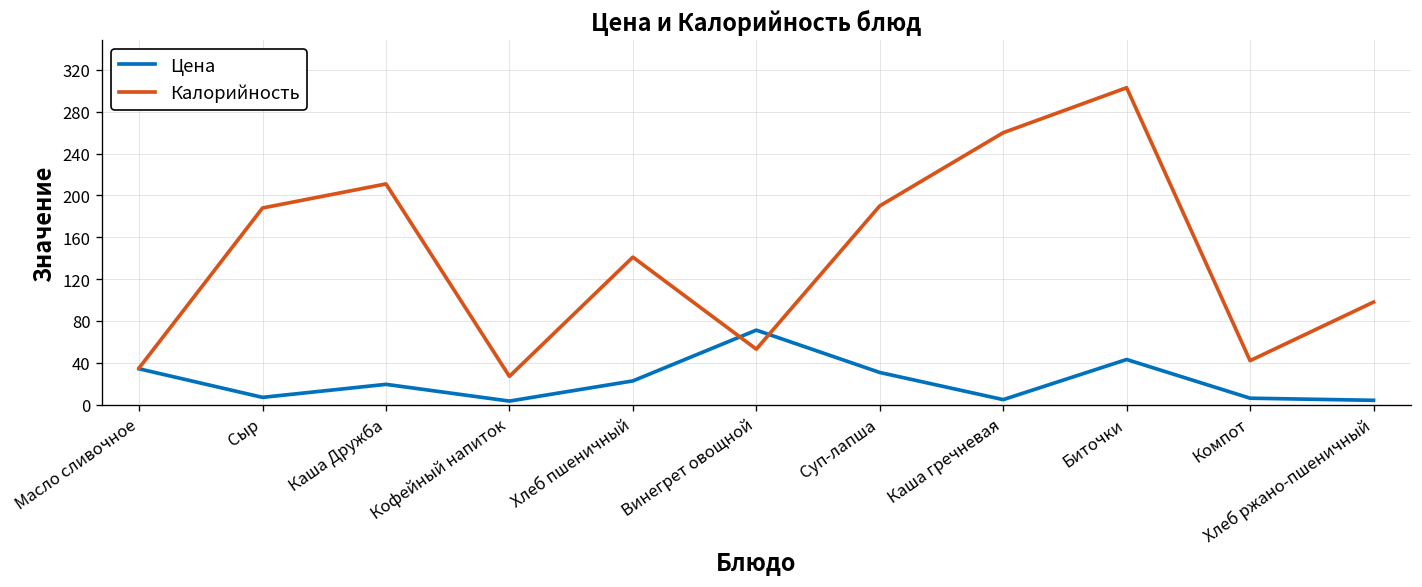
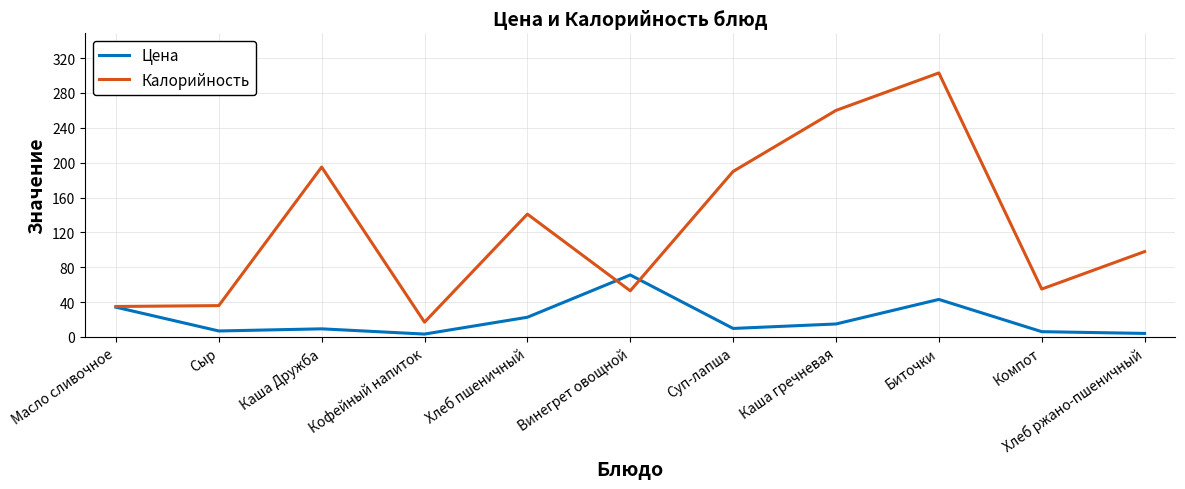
  {
    "Цена": {
      "Сыр": 10,
-     "Каша Дружба": 20,
+     "Каша Дружба": 10,
      "Кофейный напиток": 0,
      "Хлеб пшеничный": 20,
      "Винегрет овощной": 70,
-     "Суп-лапша": 30,
-     "Каша гречневая": 0,
+     "Суп-лапша": 10,
+     "Каша гречневая": 10,
      "Биточки": 40,
      "Компот": 10,
      "Хлеб ржано-пшеничный": 0
    },
    "Калорийность": {
-     "Сыр": 190,
-     "Каша Дружба": 210,
-     "Кофейный напиток": 30,
+     "Сыр": 40,
+     "Каша Дружба": 200,
+     "Кофейный напиток": 20,
      "Хлеб пшеничный": 140,
      "Винегрет овощной": 50,
      "Суп-лапша": 190,
      "Каша гречневая": 260,
      "Биточки": 300,
-     "Компот": 40,
+     "Компот": 60,
      "Хлеб ржано-пшеничный": 100
    }
  }
